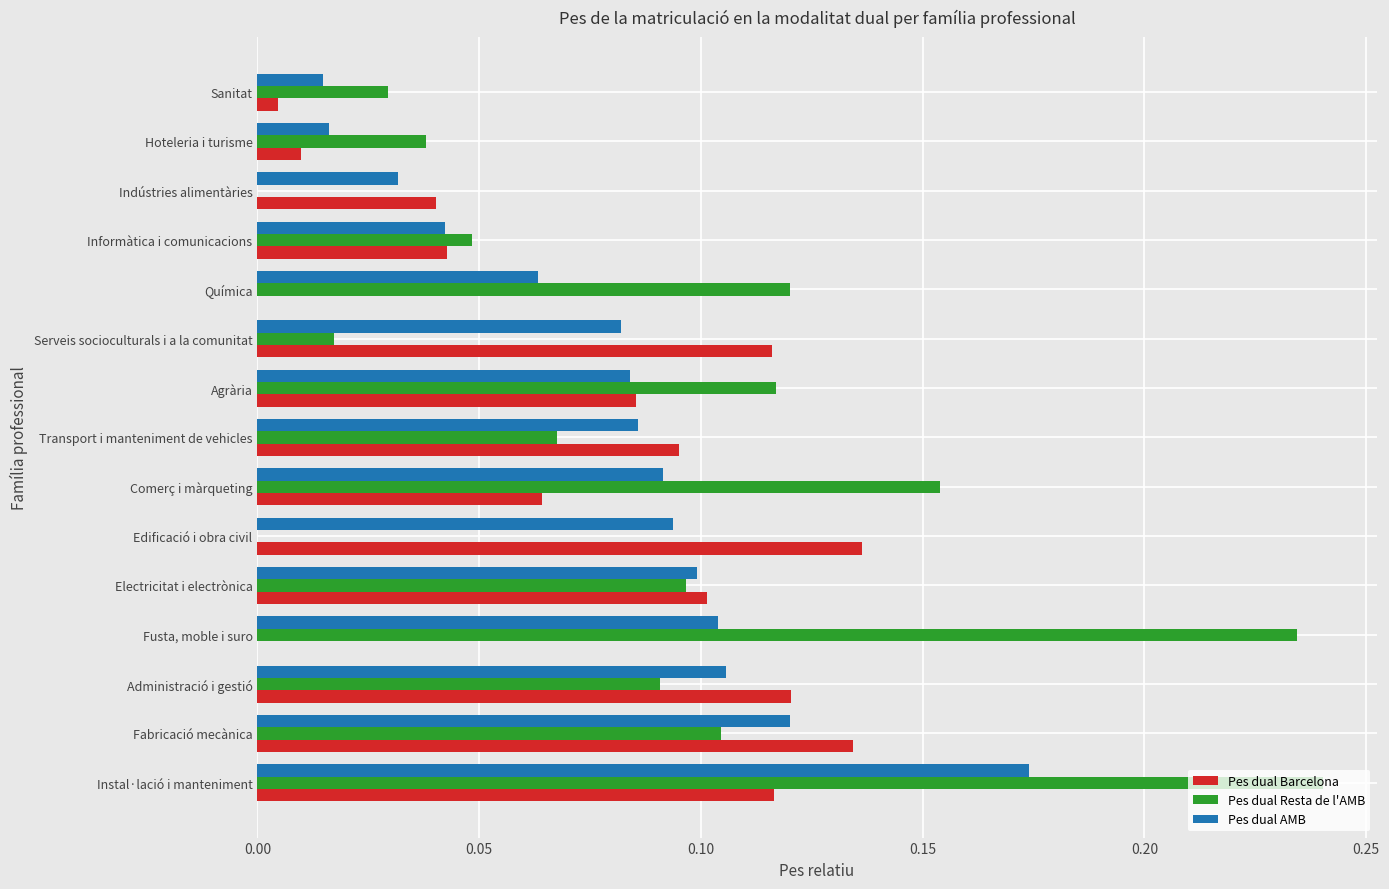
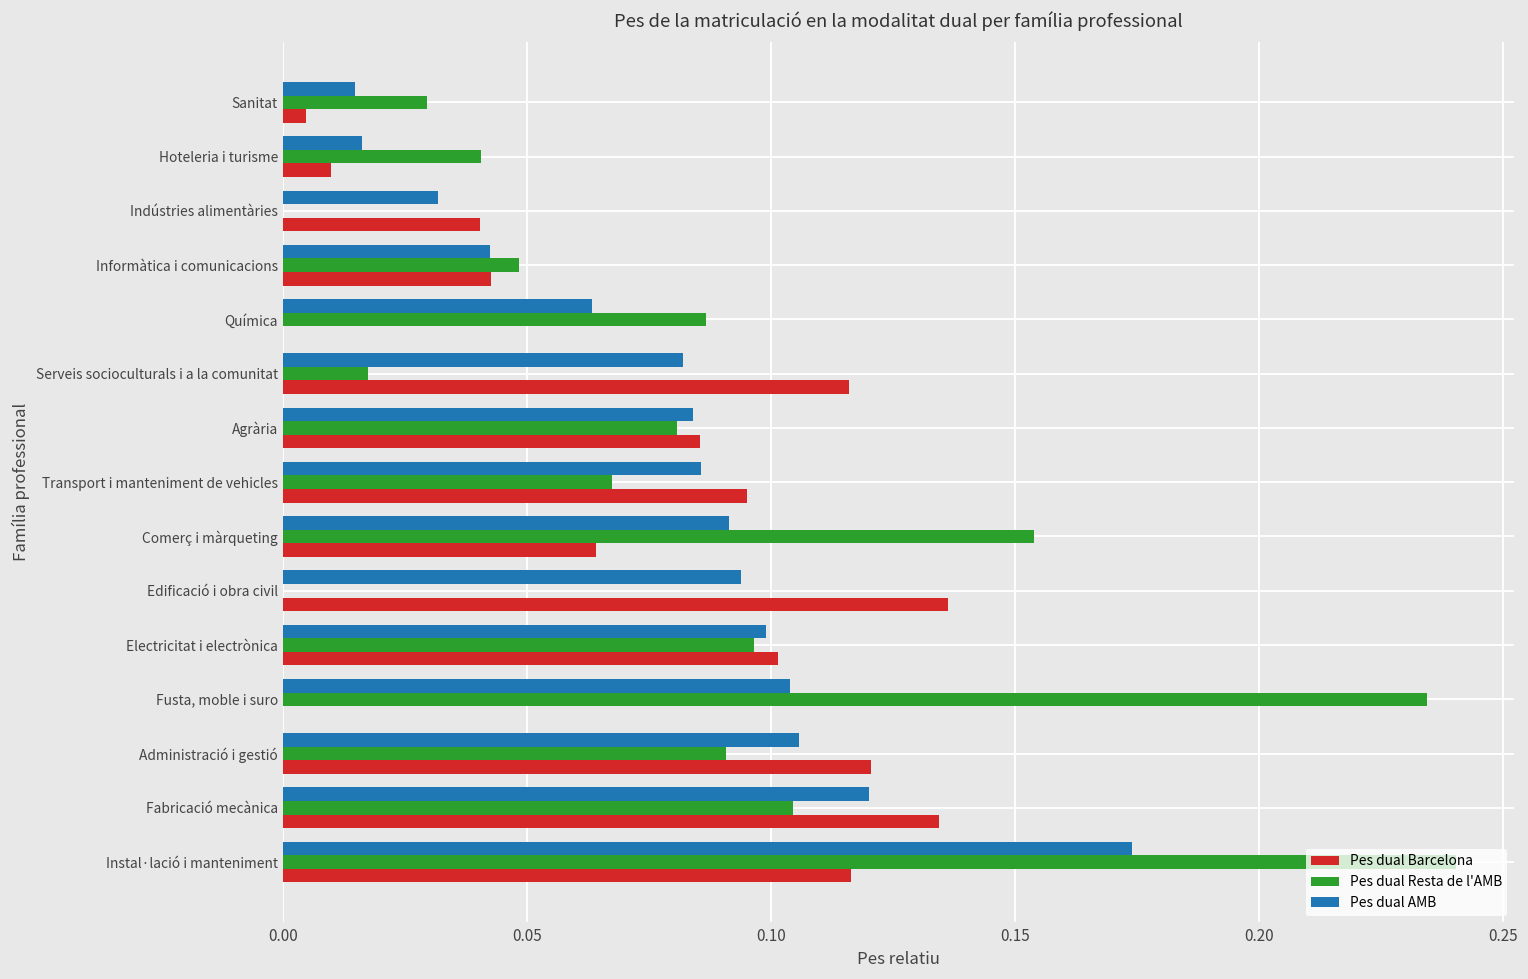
  {
    "Pes dual Barcelona": {
      "Sanitat": 0.005,
      "Hoteleria i turisme": 0.010,
      "Indústries alimentàries": 0.040,
      "Informàtica i comunicacions": 0.043,
      "Química": 0.000,
      "Serveis socioculturals i a la comunitat": 0.116,
      "Agrària": 0.085,
      "Transport i manteniment de vehicles": 0.095,
      "Comerç i màrqueting": 0.064,
      "Edificació i obra civil": 0.136,
      "Electricitat i electrònica": 0.101,
      "Fusta, moble i suro": 0.000,
      "Administració i gestió": 0.120,
      "Fabricació mecànica": 0.134,
      "Instal·lació i manteniment": 0.116
    },
    "Pes dual Resta de l'AMB": {
      "Sanitat": 0.029,
-     "Hoteleria i turisme": 0.038,
+     "Hoteleria i turisme": 0.041,
      "Indústries alimentàries": 0.000,
      "Informàtica i comunicacions": 0.048,
-     "Química": 0.120,
+     "Química": 0.087,
      "Serveis socioculturals i a la comunitat": 0.017,
-     "Agrària": 0.117,
+     "Agrària": 0.081,
      "Transport i manteniment de vehicles": 0.067,
      "Comerç i màrqueting": 0.154,
      "Edificació i obra civil": 0.000,
      "Electricitat i electrònica": 0.097,
      "Fusta, moble i suro": 0.234,
      "Administració i gestió": 0.091,
      "Fabricació mecànica": 0.105
    },
    "Pes dual AMB": {
      "Sanitat": 0.015,
      "Hoteleria i turisme": 0.016,
      "Indústries alimentàries": 0.032,
      "Informàtica i comunicacions": 0.042,
      "Química": 0.063,
      "Serveis socioculturals i a la comunitat": 0.082,
      "Agrària": 0.084,
      "Transport i manteniment de vehicles": 0.086,
      "Comerç i màrqueting": 0.091,
      "Edificació i obra civil": 0.094,
      "Electricitat i electrònica": 0.099,
      "Fusta, moble i suro": 0.104,
      "Administració i gestió": 0.106,
      "Fabricació mecànica": 0.120,
      "Instal·lació i manteniment": 0.174
    }
  }
